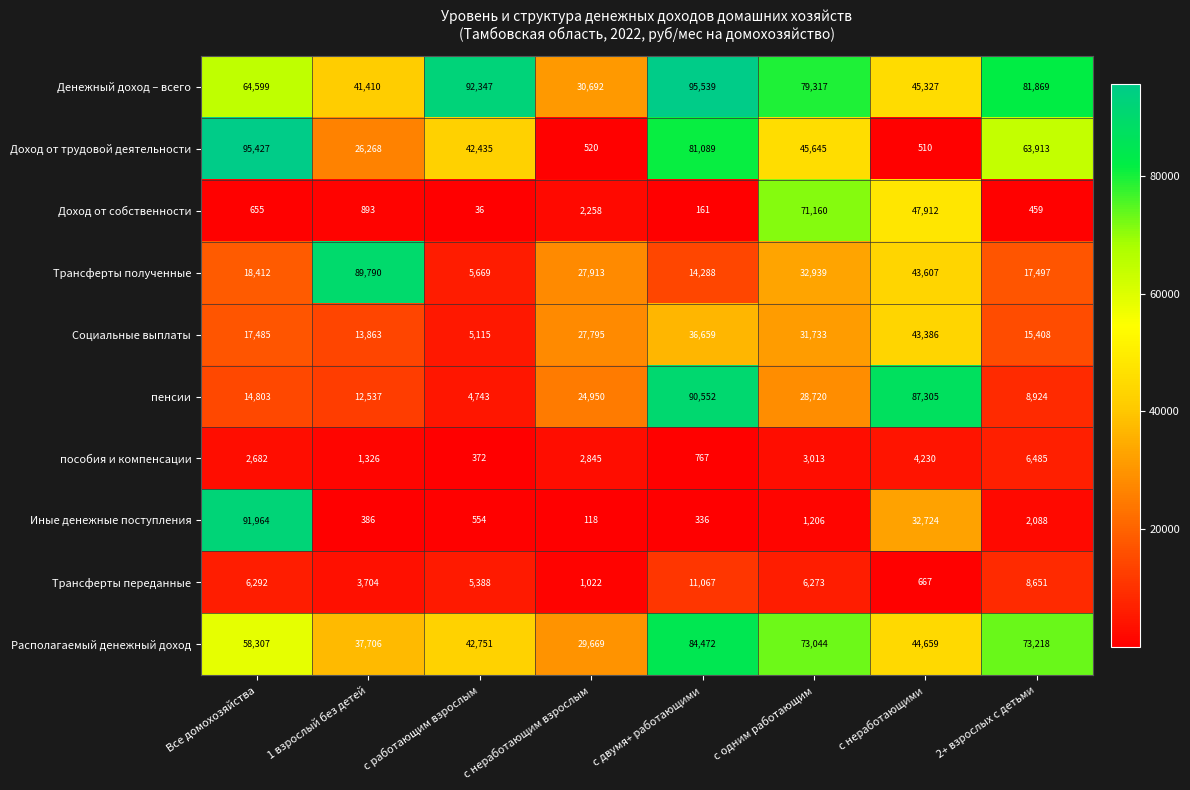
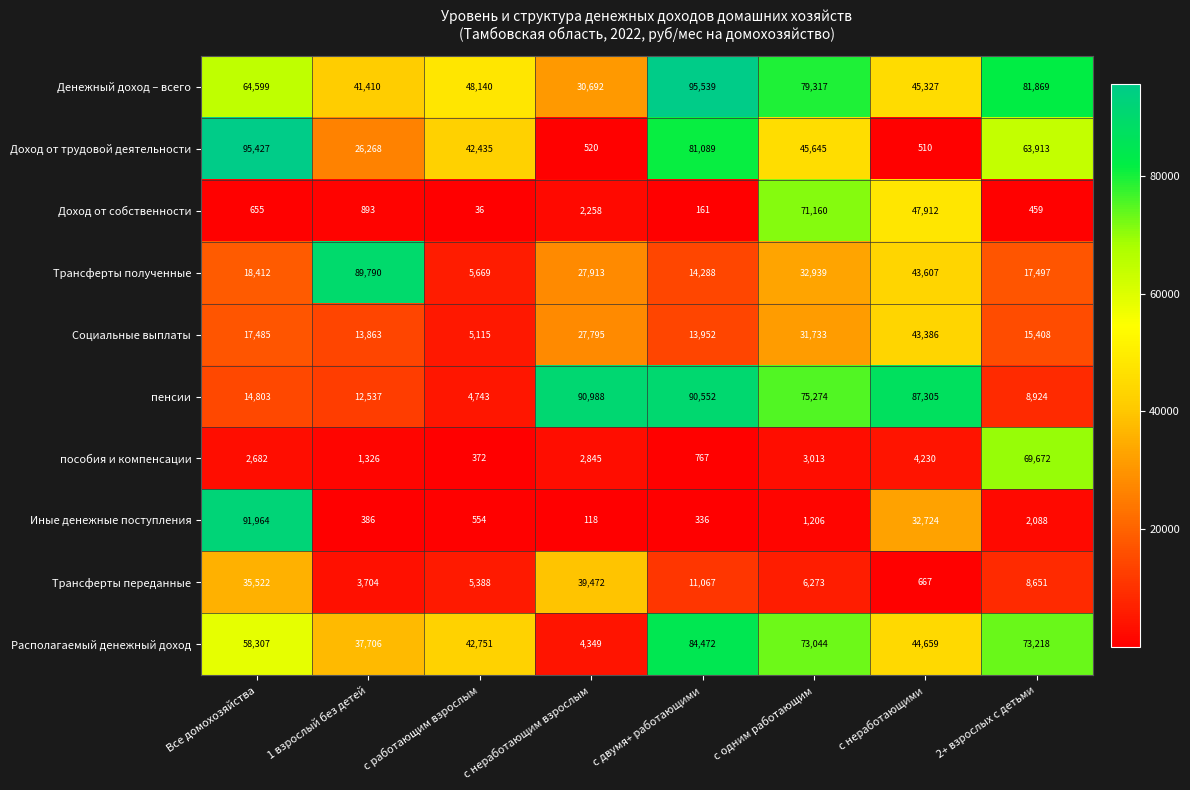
  {
    "Денежный доход – всего": {
      "Все домохозяйства": "64,599",
      "1 взрослый без детей": "41,410",
-     "с работающим взрослым": "92,347",
+     "с работающим взрослым": "48,140",
      "с неработающим взрослым": "30,692",
      "с двумя+ работающими": "95,539",
      "с одним работающим": "79,317",
      "с неработающими": "45,327",
      "2+ взрослых с детьми": "81,869"
    },
    "Доход от трудовой деятельности": {
      "Все домохозяйства": "95,427",
      "1 взрослый без детей": "26,268",
      "с работающим взрослым": "42,435",
      "с неработающим взрослым": "520",
      "с двумя+ работающими": "81,089",
      "с одним работающим": "45,645",
      "с неработающими": "510",
      "2+ взрослых с детьми": "63,913"
    },
    "Доход от собственности": {
      "Все домохозяйства": "655",
      "1 взрослый без детей": "893",
      "с работающим взрослым": "36",
      "с неработающим взрослым": "2,258",
      "с двумя+ работающими": "161",
      "с одним работающим": "71,160",
      "с неработающими": "47,912",
      "2+ взрослых с детьми": "459"
    },
    "Трансферты полученные": {
      "Все домохозяйства": "18,412",
      "1 взрослый без детей": "89,790",
      "с работающим взрослым": "5,669",
      "с неработающим взрослым": "27,913",
      "с двумя+ работающими": "14,288",
      "с одним работающим": "32,939",
      "с неработающими": "43,607",
      "2+ взрослых с детьми": "17,497"
    },
    "Социальные выплаты": {
      "Все домохозяйства": "17,485",
      "1 взрослый без детей": "13,863",
      "с работающим взрослым": "5,115",
      "с неработающим взрослым": "27,795",
-     "с двумя+ работающими": "36,659",
+     "с двумя+ работающими": "13,952",
      "с одним работающим": "31,733",
      "с неработающими": "43,386",
      "2+ взрослых с детьми": "15,408"
    },
    "пенсии": {
      "Все домохозяйства": "14,803",
      "1 взрослый без детей": "12,537",
      "с работающим взрослым": "4,743",
-     "с неработающим взрослым": "24,950",
+     "с неработающим взрослым": "90,988",
      "с двумя+ работающими": "90,552",
-     "с одним работающим": "28,720",
+     "с одним работающим": "75,274",
      "с неработающими": "87,305",
      "2+ взрослых с детьми": "8,924"
    },
    "пособия и компенсации": {
      "Все домохозяйства": "2,682",
      "1 взрослый без детей": "1,326",
      "с работающим взрослым": "372",
      "с неработающим взрослым": "2,845",
      "с двумя+ работающими": "767",
      "с одним работающим": "3,013",
      "с неработающими": "4,230",
-     "2+ взрослых с детьми": "6,485"
+     "2+ взрослых с детьми": "69,672"
    },
    "Иные денежные поступления": {
      "Все домохозяйства": "91,964",
      "1 взрослый без детей": "386",
      "с работающим взрослым": "554",
      "с неработающим взрослым": "118",
      "с двумя+ работающими": "336",
      "с одним работающим": "1,206",
      "с неработающими": "32,724",
      "2+ взрослых с детьми": "2,088"
    },
    "Трансферты переданные": {
-     "Все домохозяйства": "6,292",
+     "Все домохозяйства": "35,522",
      "1 взрослый без детей": "3,704",
      "с работающим взрослым": "5,388",
-     "с неработающим взрослым": "1,022",
+     "с неработающим взрослым": "39,472",
      "с двумя+ работающими": "11,067",
      "с одним работающим": "6,273",
      "с неработающими": "667",
      "2+ взрослых с детьми": "8,651"
    },
    "Располагаемый денежный доход": {
      "Все домохозяйства": "58,307",
      "1 взрослый без детей": "37,706",
      "с работающим взрослым": "42,751",
-     "с неработающим взрослым": "29,669",
+     "с неработающим взрослым": "4,349",
      "с двумя+ работающими": "84,472",
      "с одним работающим": "73,044",
      "с неработающими": "44,659",
      "2+ взрослых с детьми": "73,218"
    }
  }
